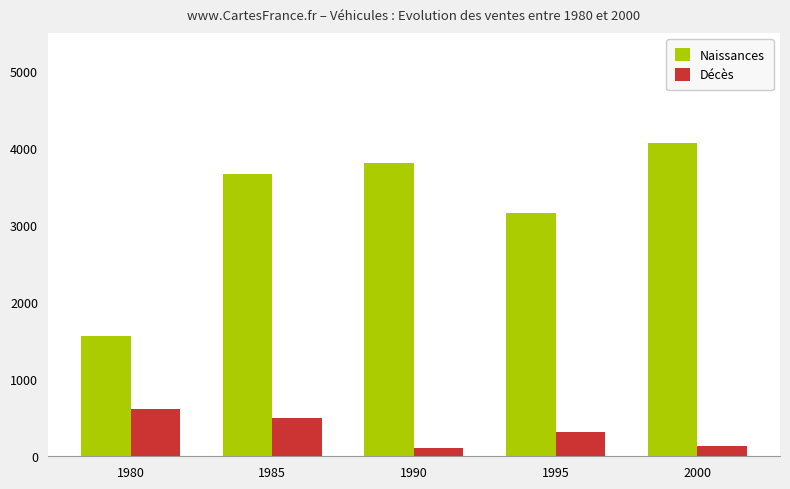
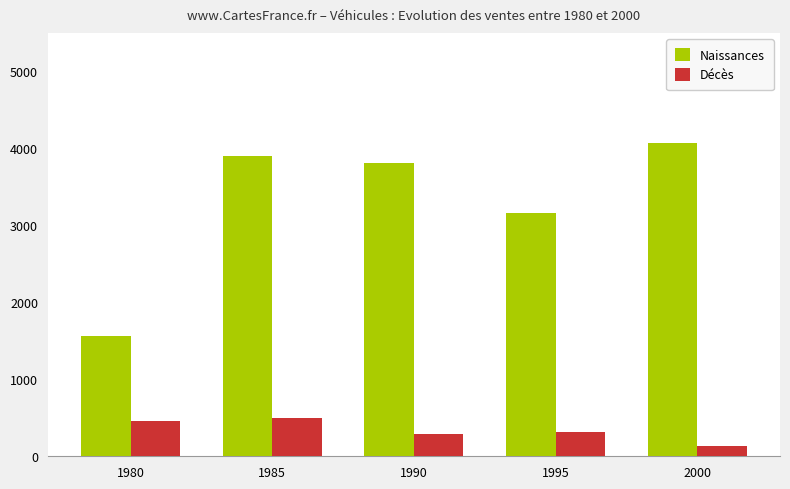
  {
    "Naissances": {
      "1980": 1600,
-     "1985": 3700,
+     "1985": 3900,
      "1990": 3800,
      "1995": 3200,
      "2000": 4100
    },
    "Décès": {
-     "1980": 600,
+     "1980": 500,
      "1985": 500,
-     "1990": 100,
+     "1990": 300,
      "1995": 300,
      "2000": 100
    }
  }
